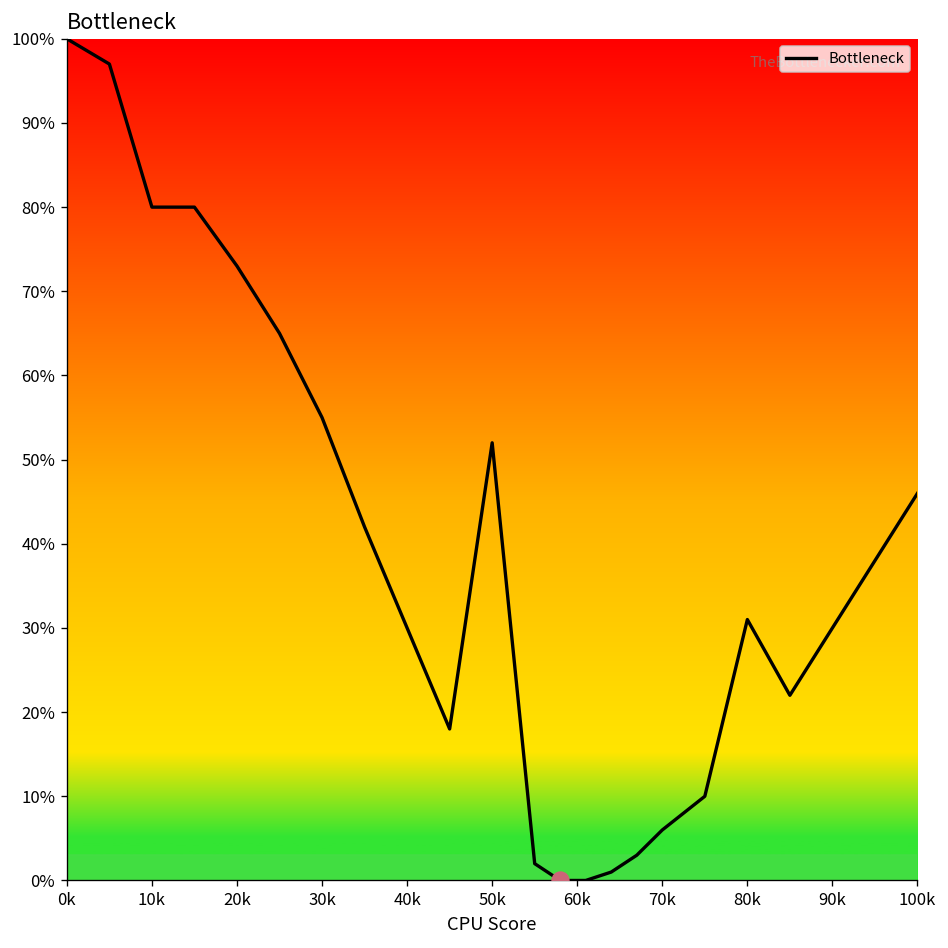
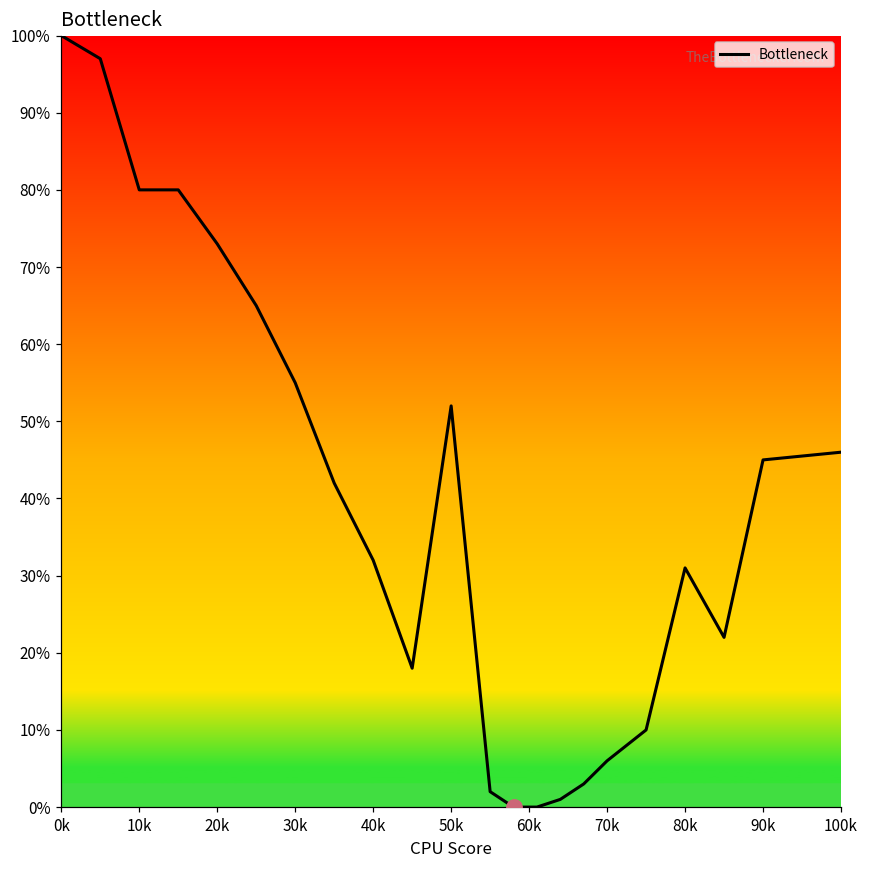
  {
    "Bottleneck": {
      "0k": "100%",
      "10k": "80%",
      "20k": "73%",
      "30k": "55%",
-     "40k": "30%",
+     "40k": "32%",
      "50k": "52%",
      "70k": "6%",
      "80k": "31%",
-     "90k": "30%",
+     "90k": "45%",
      "100k": "46%"
    }
  }
